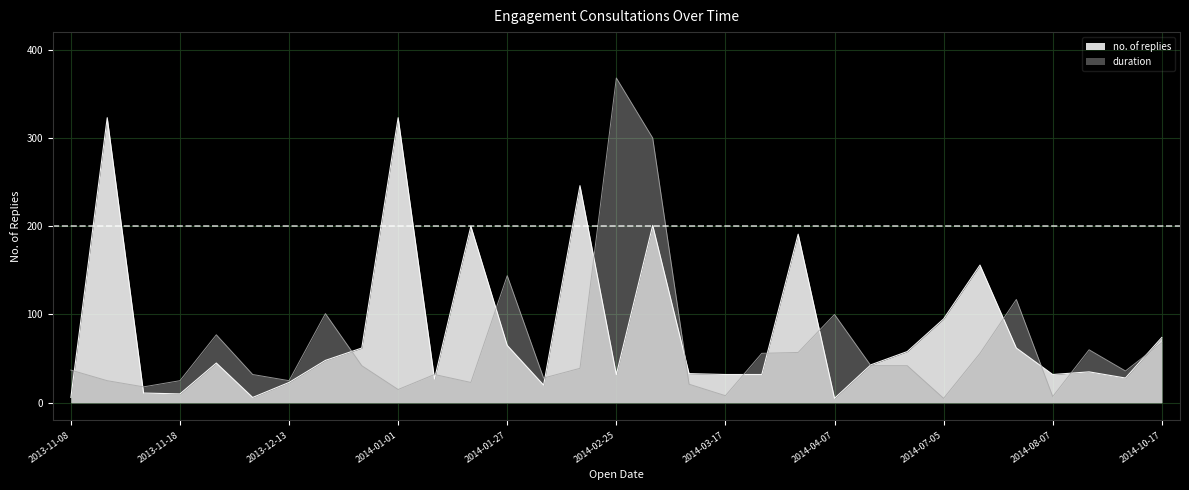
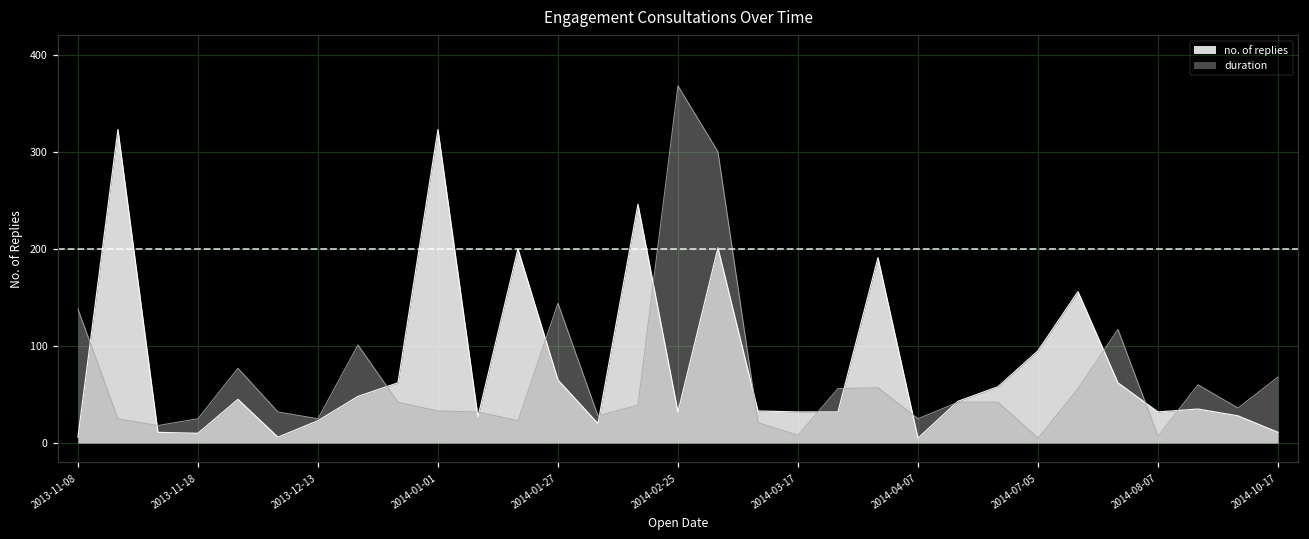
  {
    "no. of replies": {
      "2013-11-08": 10,
      "2014-01-01": 320,
      "2014-01-27": 70,
      "2014-02-25": 30,
      "2014-03-17": 30,
      "2014-04-07": 10,
      "2014-07-05": 100,
      "2014-08-07": 30,
-     "2014-10-17": 70
+     "2014-10-17": 10
    },
    "duration": {
-     "2013-11-08": 40,
-     "2014-01-01": 20,
+     "2013-11-08": 140,
+     "2014-01-01": 30,
      "2014-01-27": 140,
      "2014-02-25": 370,
      "2014-03-17": 10,
-     "2014-04-07": 100,
+     "2014-04-07": 30,
      "2014-07-05": 10,
      "2014-08-07": 10,
      "2014-10-17": 70
    }
  }
